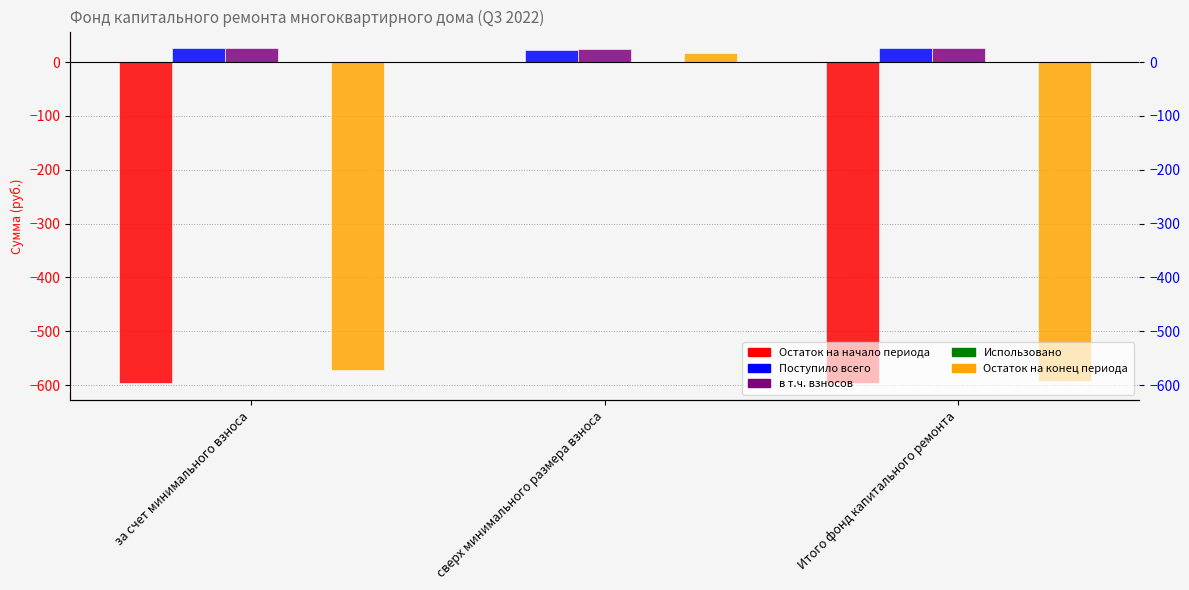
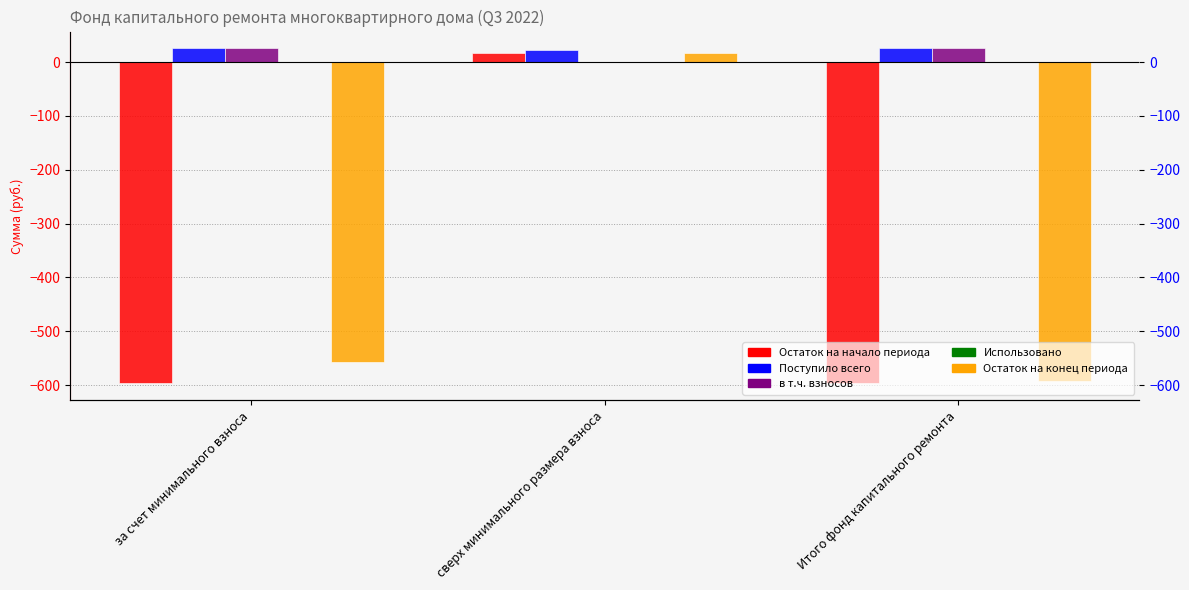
  {
    "Остаток на начало периода": {
      "за счет минимального взноса": -600,
-     "сверх минимального размера взноса": 0
+     "сверх минимального размера взноса": 20
    },
    "Поступило всего": {
      "за счет минимального взноса": 30,
      "сверх минимального размера взноса": 20,
      "Итого фонд капитального ремонта": 30
    },
    "в т.ч. взносов": {
      "за счет минимального взноса": 30,
-     "сверх минимального размера взноса": 20,
+     "сверх минимального размера взноса": 0,
      "Итого фонд капитального ремонта": 30
    },
    "Использовано": {
      "за счет минимального взноса": 0,
      "сверх минимального размера взноса": 0,
      "Итого фонд капитального ремонта": 0
    },
    "Остаток на конец периода": {
-     "за счет минимального взноса": -570,
+     "за счет минимального взноса": -560,
      "сверх минимального размера взноса": 20
    }
  }
